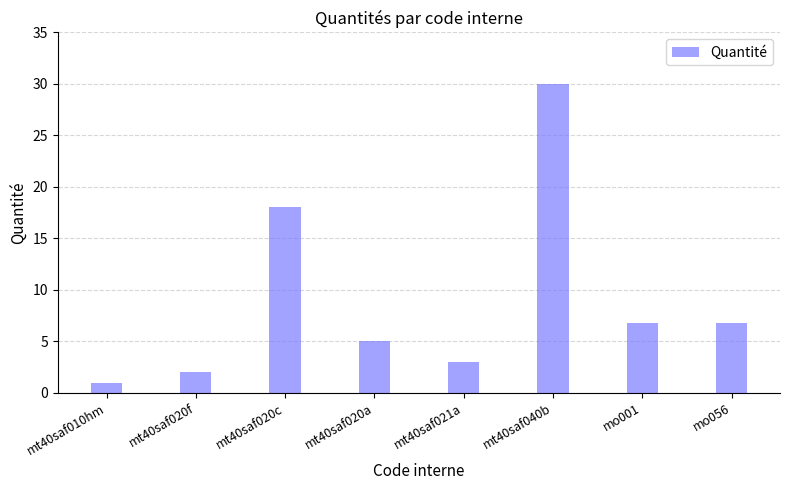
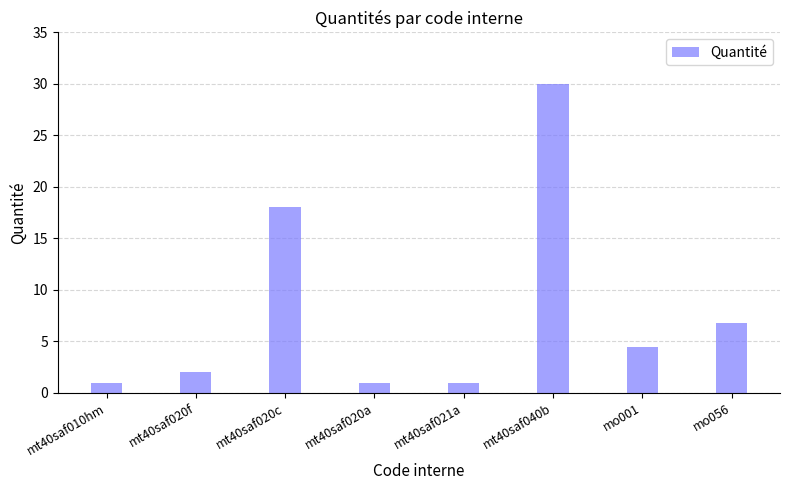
  {
    "mt40saf010hm": 1.0,
    "mt40saf020f": 2.0,
    "mt40saf020c": 18.0,
-   "mt40saf020a": 5,
-   "mt40saf021a": 3,
+   "mt40saf020a": 1,
+   "mt40saf021a": 1,
    "mt40saf040b": 30.0,
-   "mo001": 6.7,
+   "mo001": 4.4,
    "mo056": 6.7
  }
